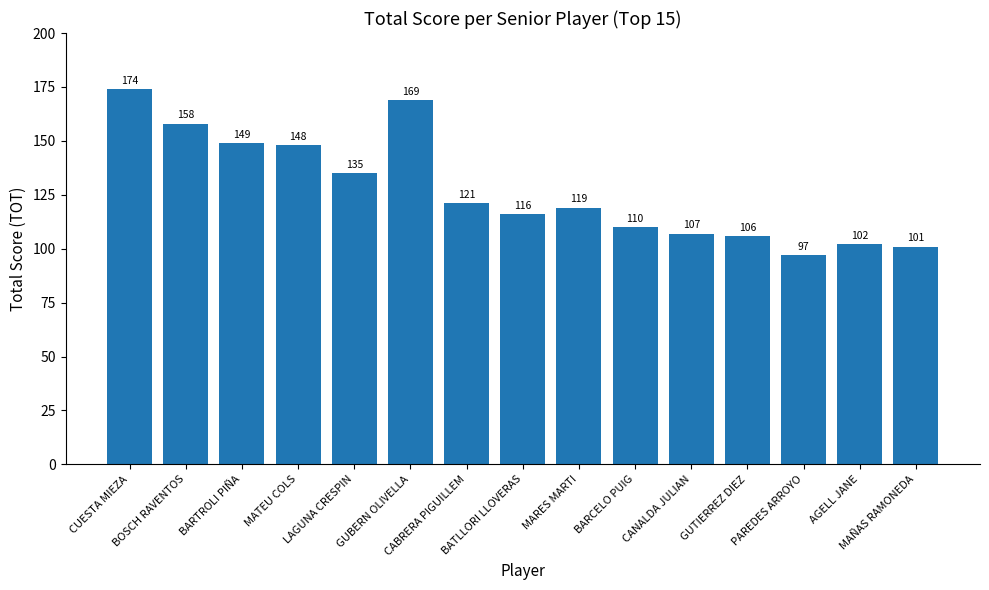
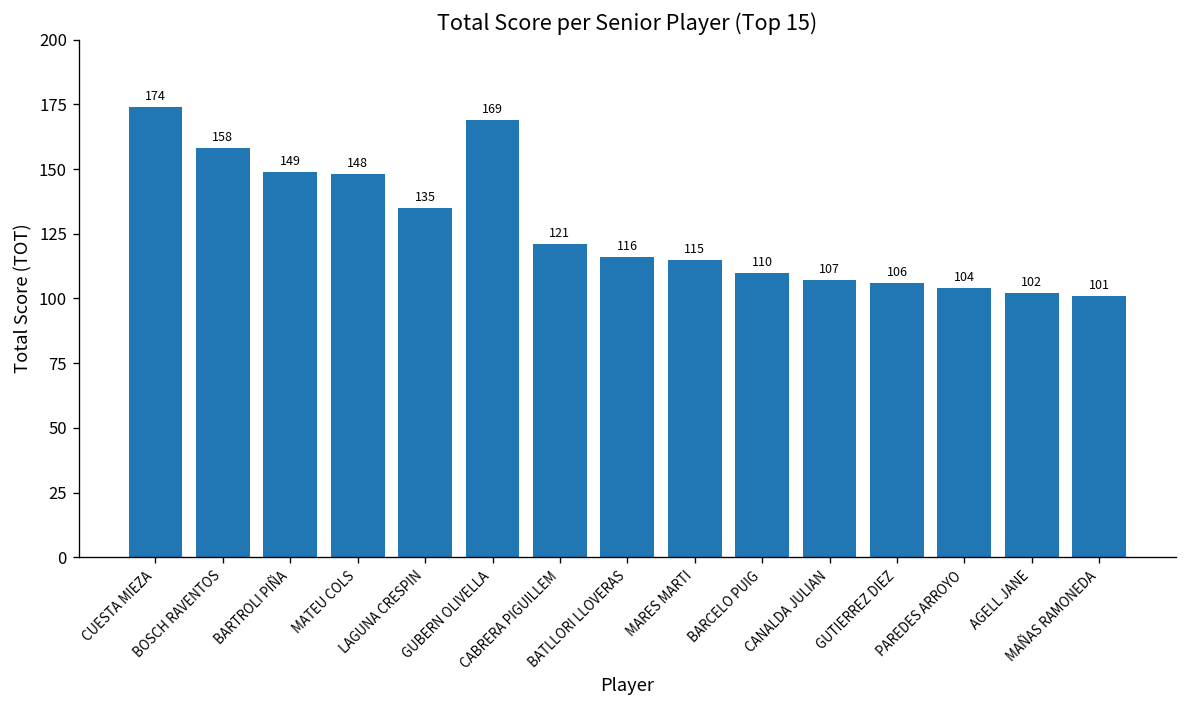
  {
    "CUESTA MIEZA": 174,
    "BOSCH RAVENTOS": 158,
    "BARTROLI PIÑA": 149,
    "MATEU COLS": 148,
    "LAGUNA CRESPIN": 135,
    "GUBERN OLIVELLA": 169,
    "CABRERA PIGUILLEM": 121,
    "BATLLORI LLOVERAS": 116,
-   "MARES MARTI": 119,
+   "MARES MARTI": 115,
    "BARCELO PUIG": 110,
    "CANALDA JULIAN": 107,
    "GUTIERREZ DIEZ": 106,
-   "PAREDES ARROYO": 97,
+   "PAREDES ARROYO": 104,
    "AGELL JANE": 102,
    "MAÑAS RAMONEDA": 101
  }
